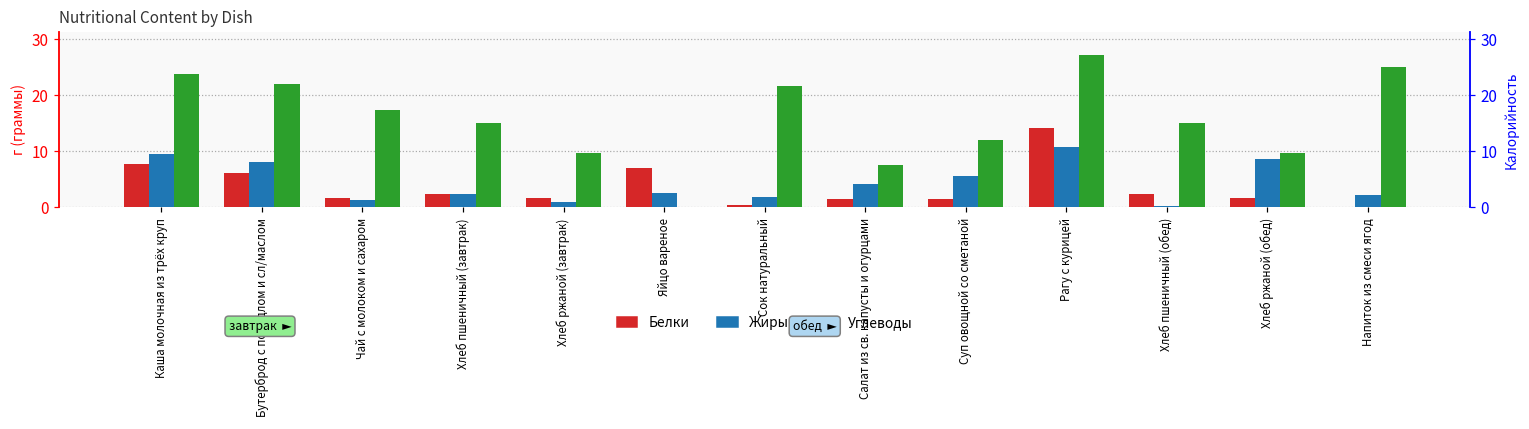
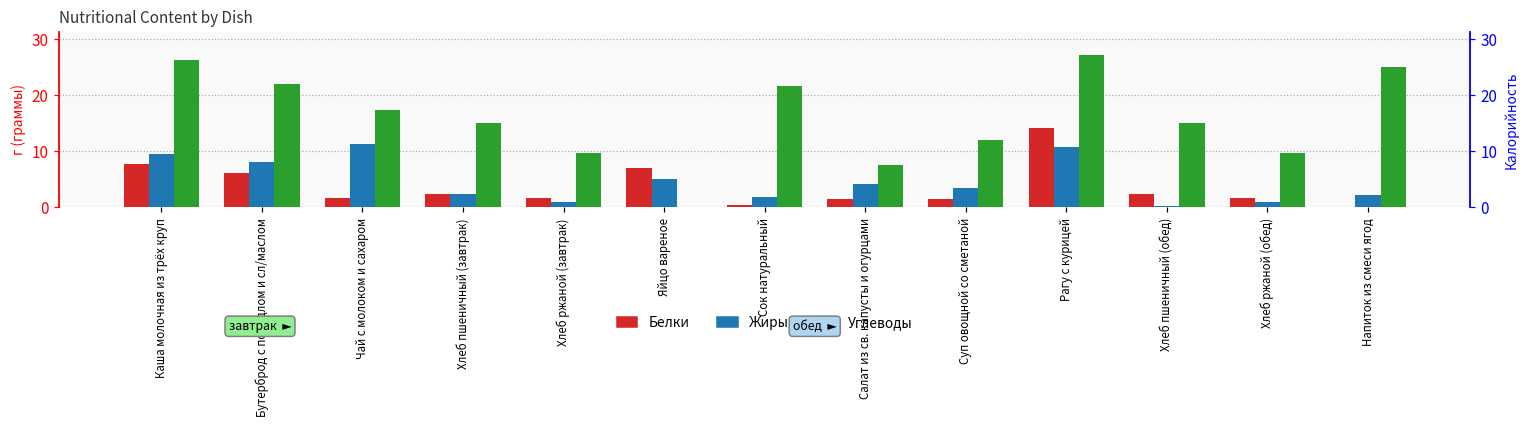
  {
    "Белки": {
      "Каша молочная из трёх круп": 8,
      "Бутерброд с повидлом и сл/маслом": 6,
      "Чай с молоком и сахаром": 2,
      "Хлеб пшеничный (завтрак)": 2,
      "Хлеб ржаной (завтрак)": 2,
      "Яйцо вареное": 7,
      "Салат из св. капусты и огурцами": 2,
      "Суп овощной со сметаной": 1,
      "Рагу с курицей": 14,
      "Хлеб пшеничный (обед)": 2,
      "Хлеб ржаной (обед)": 2,
      "Напиток из смеси ягод": 0
    },
    "Жиры": {
      "Каша молочная из трёх круп": 9,
      "Бутерброд с повидлом и сл/маслом": 8,
-     "Чай с молоком и сахаром": 1,
+     "Чай с молоком и сахаром": 11,
      "Хлеб пшеничный (завтрак)": 2,
      "Хлеб ржаной (завтрак)": 1,
-     "Яйцо вареное": 3,
+     "Яйцо вареное": 5,
      "Сок натуральный": 2,
      "Салат из св. капусты и огурцами": 4,
-     "Суп овощной со сметаной": 6,
+     "Суп овощной со сметаной": 3,
      "Рагу с курицей": 11,
-     "Хлеб ржаной (обед)": 9,
+     "Хлеб ржаной (обед)": 1,
      "Напиток из смеси ягод": 2
    },
    "Углеводы": {
-     "Каша молочная из трёх круп": 24,
+     "Каша молочная из трёх круп": 26,
      "Бутерброд с повидлом и сл/маслом": 22,
      "Чай с молоком и сахаром": 17,
      "Хлеб пшеничный (завтрак)": 15,
      "Хлеб ржаной (завтрак)": 10,
      "Яйцо вареное": 0,
      "Сок натуральный": 22,
      "Салат из св. капусты и огурцами": 8,
      "Суп овощной со сметаной": 12,
      "Рагу с курицей": 27,
      "Хлеб пшеничный (обед)": 15,
      "Хлеб ржаной (обед)": 10,
      "Напиток из смеси ягод": 25
    }
  }
